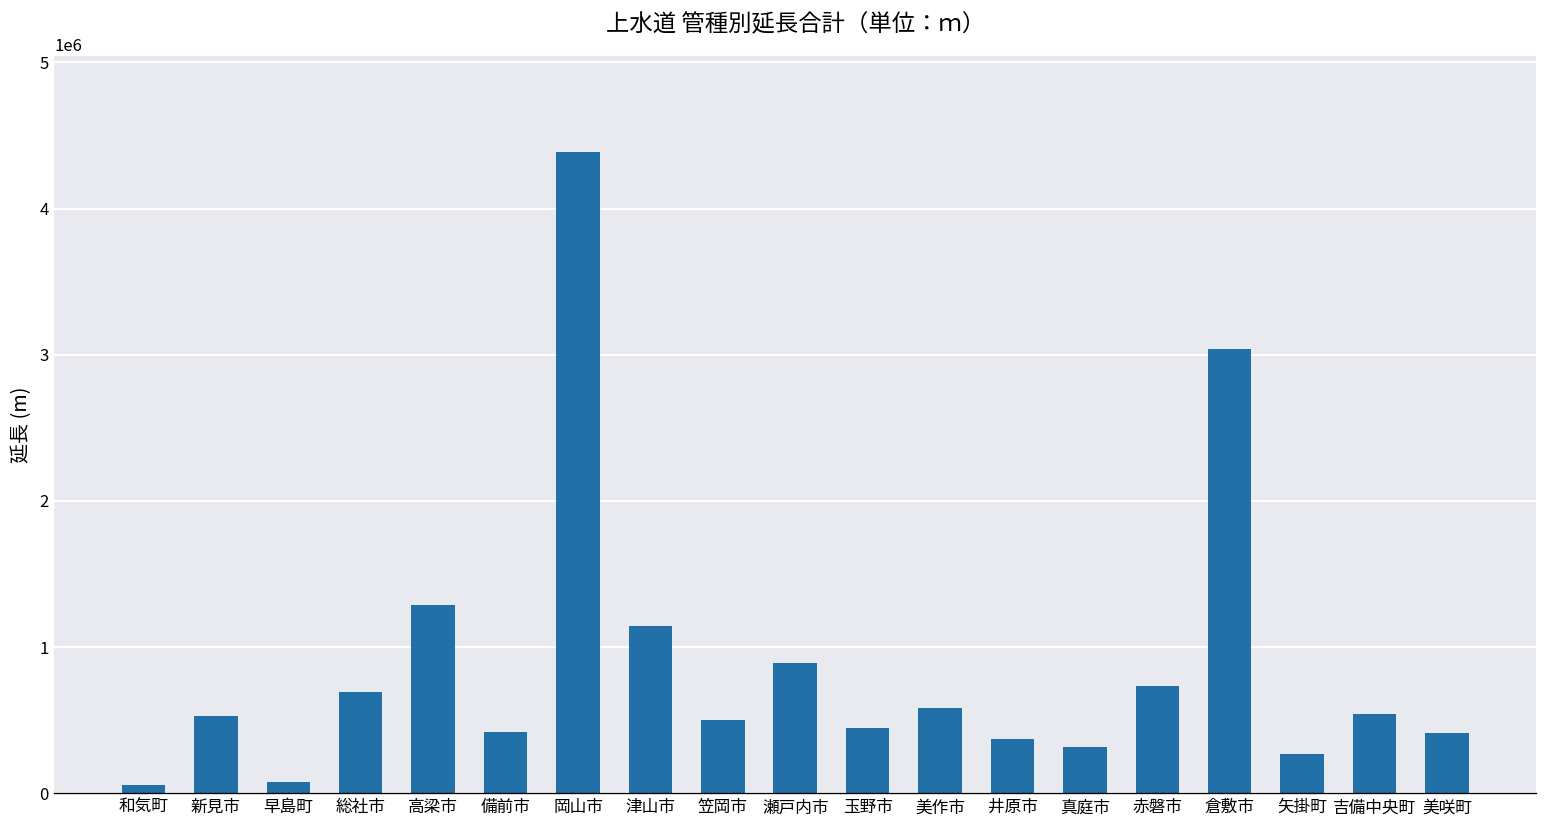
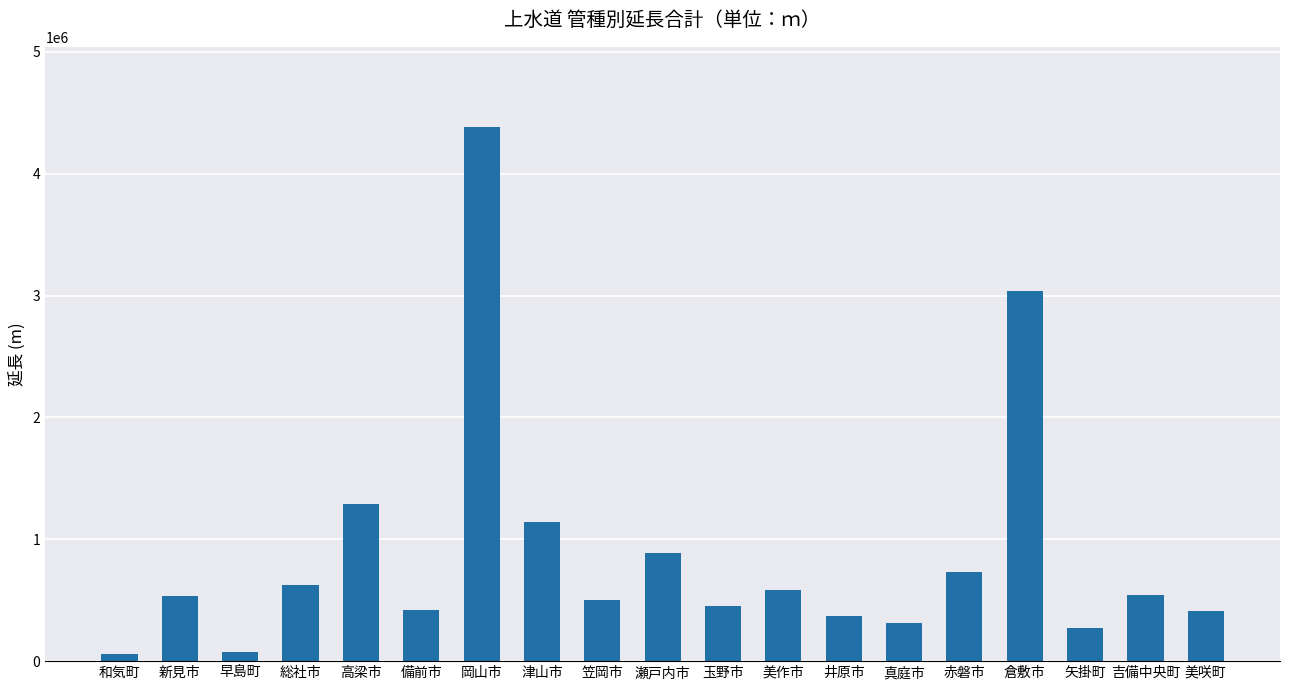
  {
    "和気町": 60000,
    "新見市": 530000,
    "早島町": 80000,
-   "総社市": 690000,
+   "総社市": 620000,
    "高梁市": 1290000,
    "備前市": 420000,
    "岡山市": 4380000,
    "津山市": 1150000,
    "笠岡市": 500000,
    "瀬戸内市": 890000,
    "玉野市": 450000,
    "美作市": 580000,
    "井原市": 370000,
    "真庭市": 320000,
    "赤磐市": 730000,
    "倉敷市": 3040000,
    "矢掛町": 270000,
    "吉備中央町": 550000,
    "美咲町": 410000
  }
